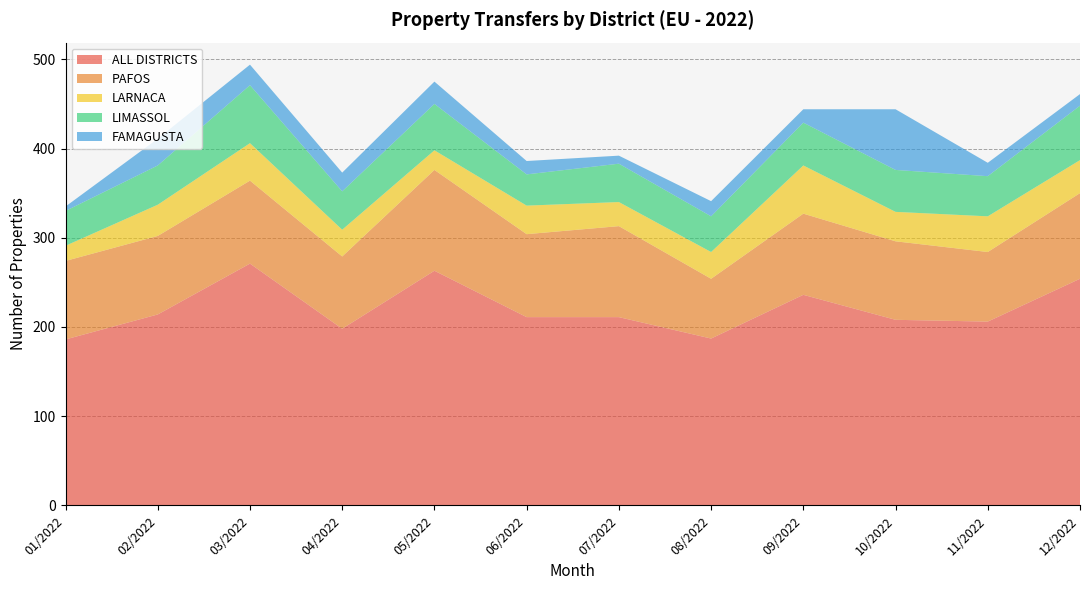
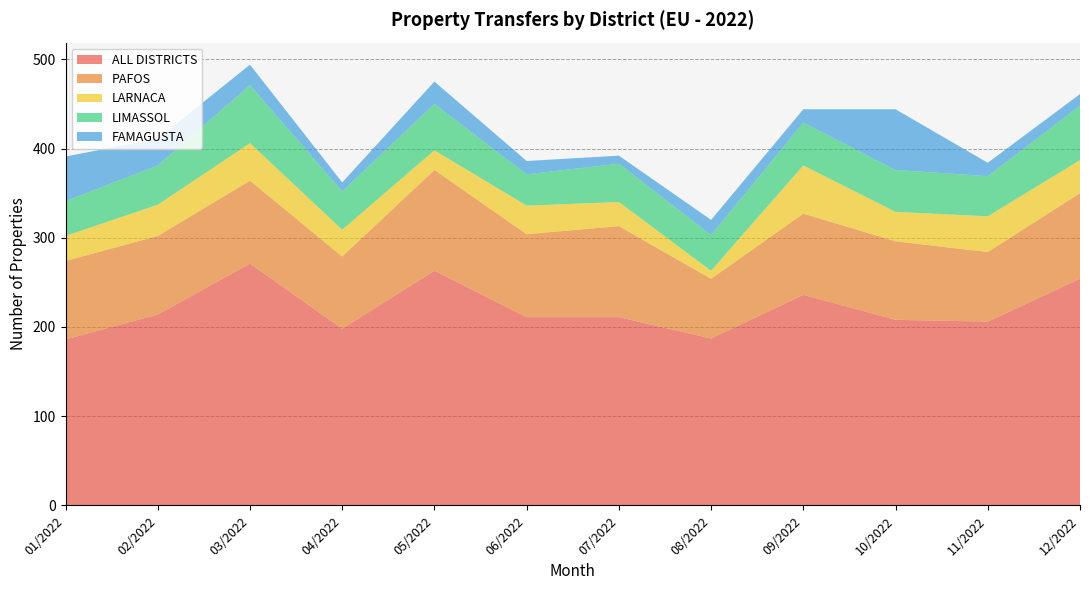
  {
    "LARNACA": {
-     "01/2022": 20,
+     "01/2022": 30,
      "02/2022": 40,
      "03/2022": 40,
      "04/2022": 30,
      "05/2022": 20,
      "06/2022": 30,
      "07/2022": 30,
-     "08/2022": 30,
+     "08/2022": 10,
      "09/2022": 50,
      "10/2022": 30,
      "11/2022": 40,
      "12/2022": 40
    },
    "LIMASSOL": {
      "01/2022": 40,
      "02/2022": 40,
      "03/2022": 70,
      "04/2022": 40,
      "05/2022": 50,
      "06/2022": 40,
      "07/2022": 40,
      "08/2022": 40,
      "09/2022": 50,
      "10/2022": 50,
      "11/2022": 50,
      "12/2022": 60
    },
    "FAMAGUSTA": {
-     "01/2022": 10,
+     "01/2022": 50,
      "03/2022": 20,
-     "04/2022": 20,
+     "04/2022": 10,
      "05/2022": 30,
      "06/2022": 20,
      "07/2022": 10,
      "08/2022": 20,
      "09/2022": 20,
      "10/2022": 70,
      "11/2022": 20,
      "12/2022": 10
    }
  }
